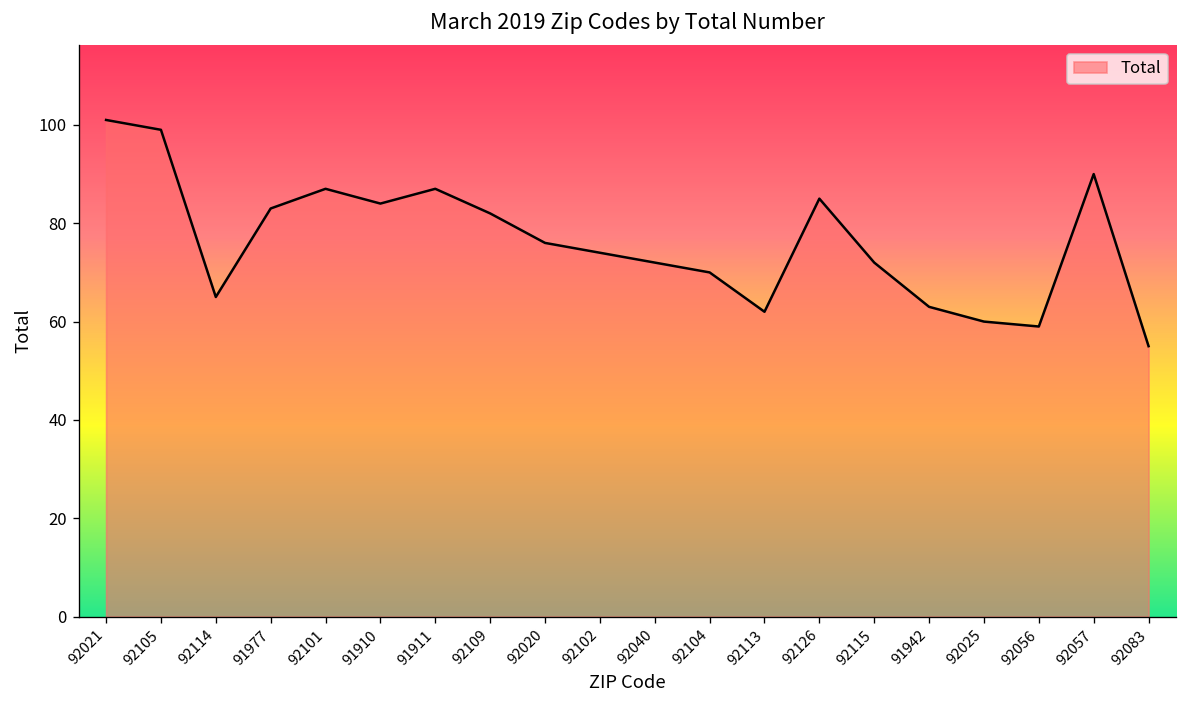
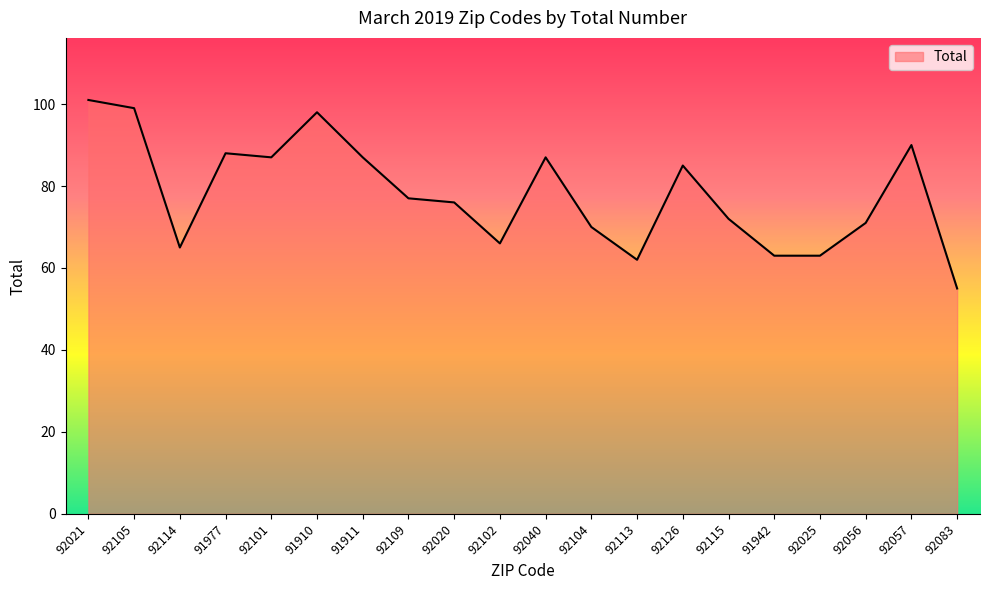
  {
    "92021": 101,
    "92105": 99,
    "92114": 65,
-   "91977": 83,
+   "91977": 88,
    "92101": 87,
-   "91910": 84,
+   "91910": 98,
    "91911": 87,
-   "92109": 82,
+   "92109": 77,
    "92020": 76,
-   "92102": 74,
-   "92040": 72,
+   "92102": 66,
+   "92040": 87,
    "92104": 70,
    "92113": 62,
    "92126": 85,
    "92115": 72,
    "91942": 63,
-   "92025": 60,
-   "92056": 59,
+   "92025": 63,
+   "92056": 71,
    "92057": 90,
    "92083": 55
  }
